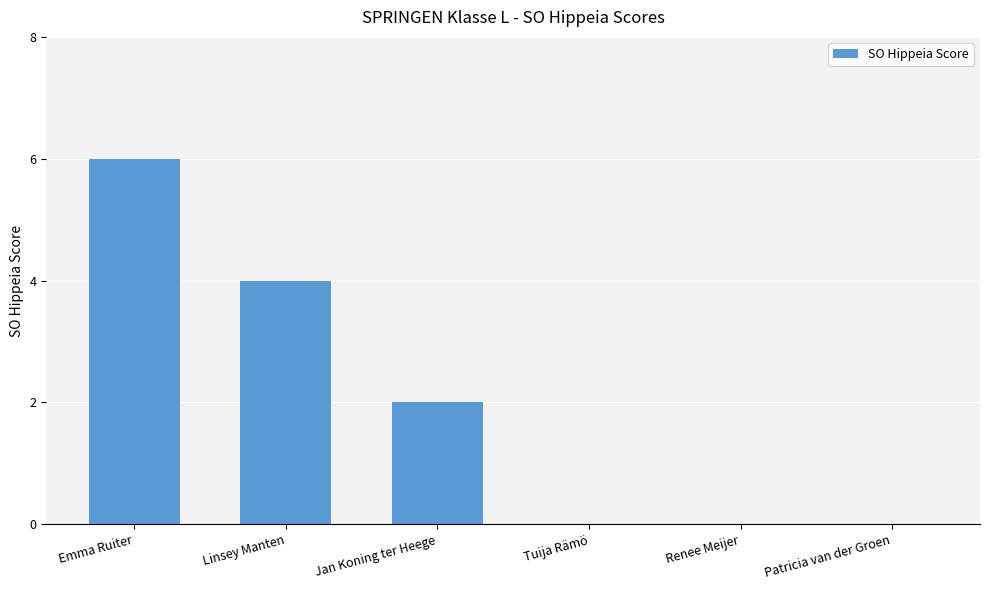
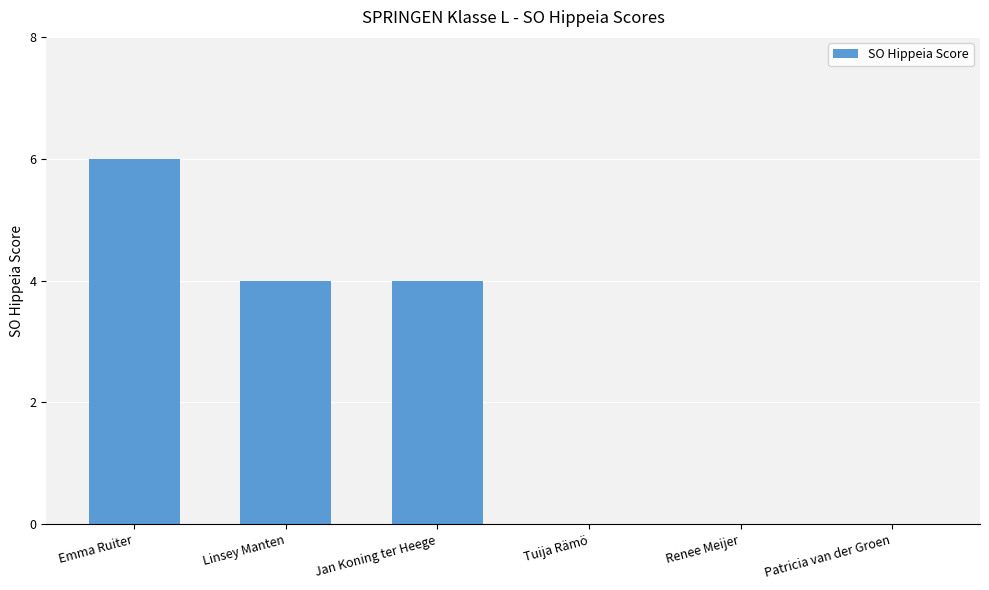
  {
    "Emma Ruiter": 6,
    "Linsey Manten": 4,
-   "Jan Koning ter Heege": 2,
+   "Jan Koning ter Heege": 4,
    "Tuija Rämö": 0,
    "Renee Meijer": 0,
    "Patricia van der Groen": 0
  }
